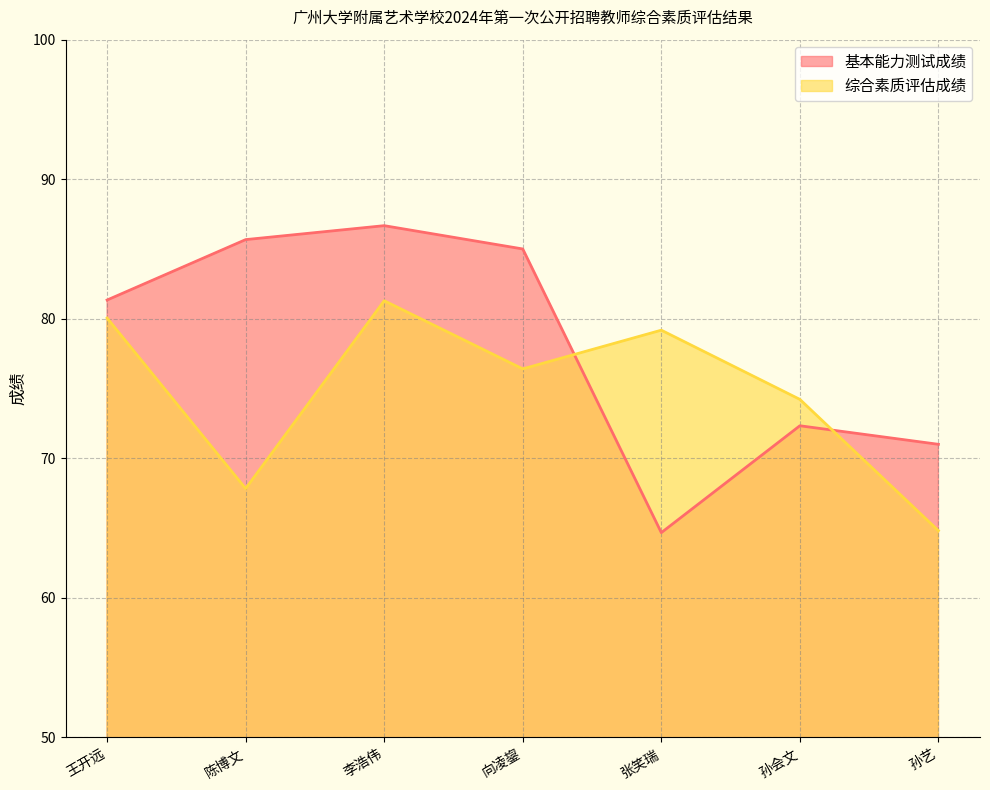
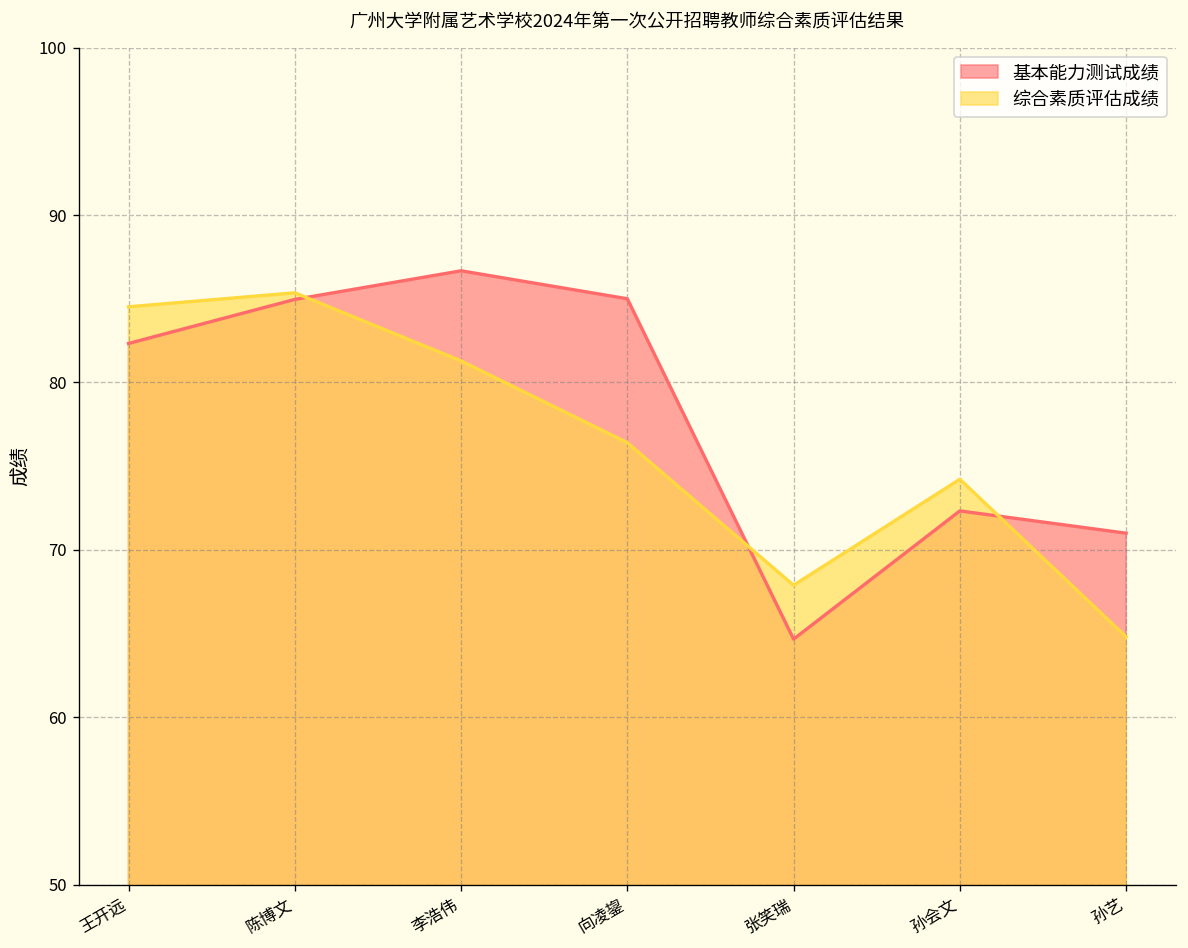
  {
    "基本能力测试成绩": {
-     "王开远": 81.3,
-     "陈博文": 85.7,
+     "王开远": 82.3,
+     "陈博文": 85.0,
      "李浩伟": 86.7,
      "向凌鋆": 85.0,
      "张笑瑞": 64.7,
      "孙会文": 72.3,
      "孙艺": 71.0
    },
    "综合素质评估成绩": {
-     "王开远": 80.1,
-     "陈博文": 67.8,
+     "王开远": 84.5,
+     "陈博文": 85.4,
      "李浩伟": 81.3,
      "向凌鋆": 76.4,
-     "张笑瑞": 79.2,
+     "张笑瑞": 67.9,
      "孙会文": 74.2,
      "孙艺": 64.8
    }
  }
